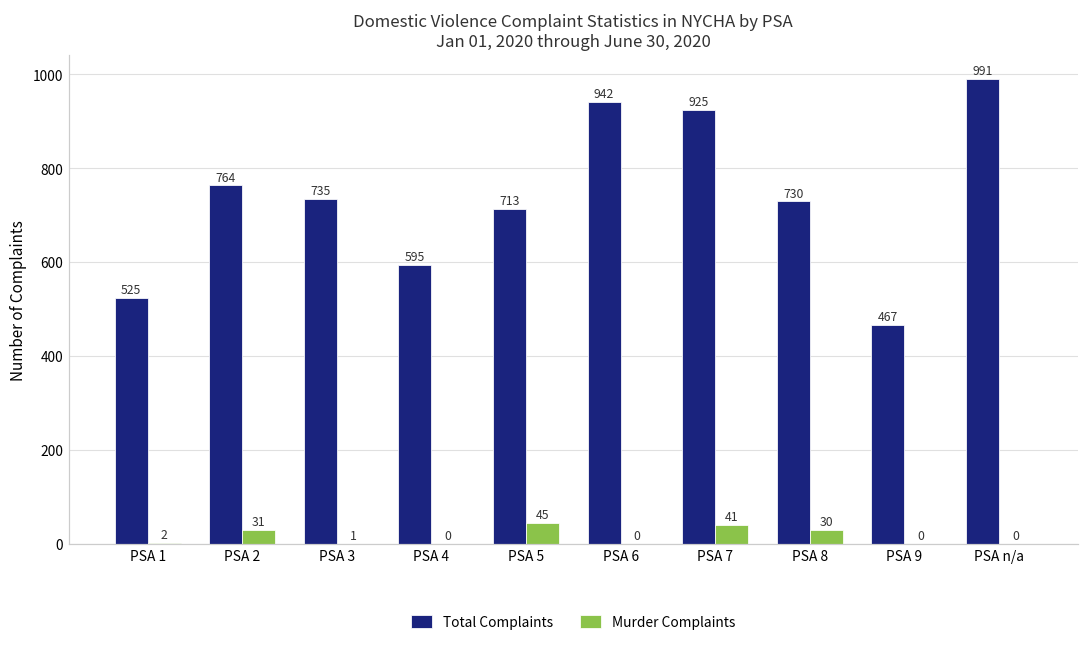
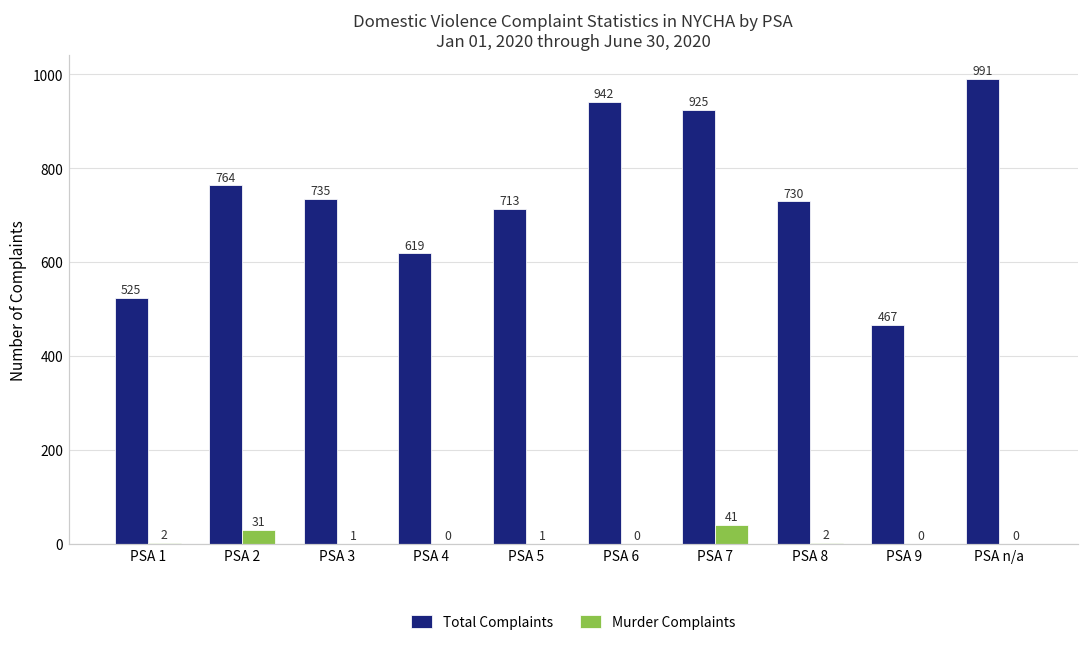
  {
    "Total Complaints": {
      "PSA 1": 525,
      "PSA 2": 764,
      "PSA 3": 735,
-     "PSA 4": 595,
+     "PSA 4": 619,
      "PSA 5": 713,
      "PSA 6": 942,
      "PSA 7": 925,
      "PSA 8": 730,
      "PSA 9": 467,
      "PSA n/a": 991
    },
    "Murder Complaints": {
      "PSA 1": 2,
      "PSA 2": 31,
      "PSA 3": 1,
      "PSA 4": 0,
-     "PSA 5": 45,
+     "PSA 5": 1,
      "PSA 6": 0,
      "PSA 7": 41,
-     "PSA 8": 30,
+     "PSA 8": 2,
      "PSA 9": 0,
      "PSA n/a": 0
    }
  }
